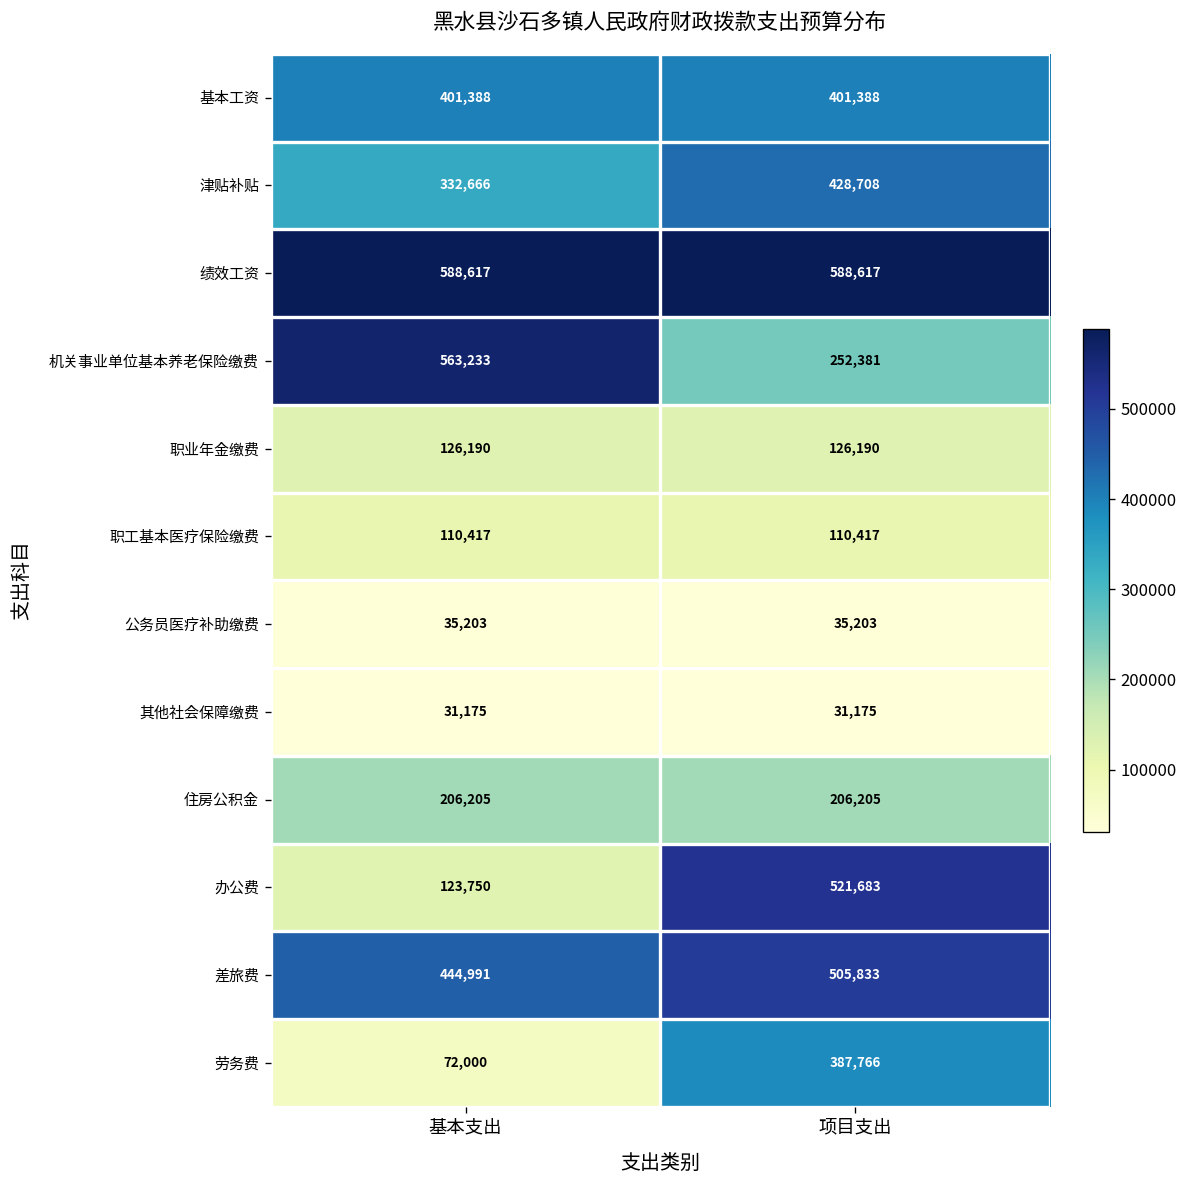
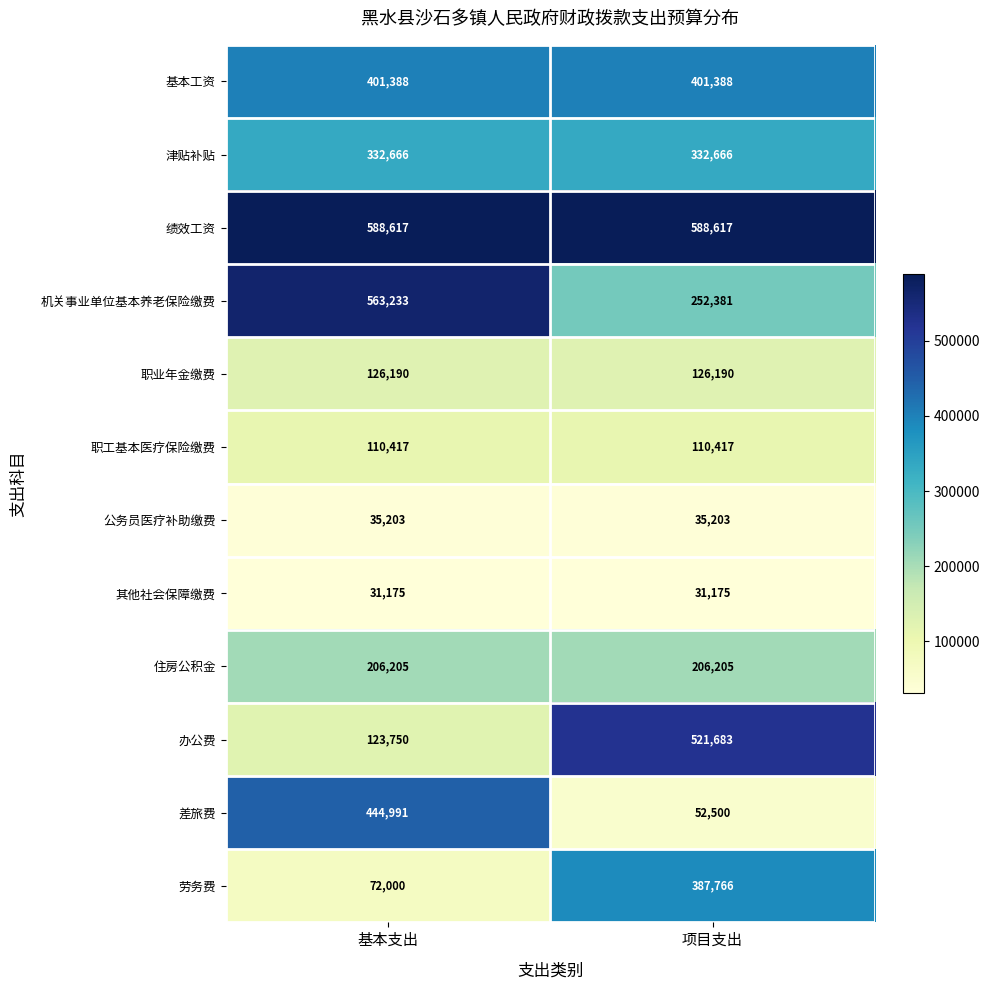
  {
    "基本工资": {
      "基本支出": "401,388",
      "项目支出": "401,388"
    },
    "津贴补贴": {
      "基本支出": "332,666",
-     "项目支出": "428,708"
+     "项目支出": "332,666"
    },
    "绩效工资": {
      "基本支出": "588,617",
      "项目支出": "588,617"
    },
    "机关事业单位基本养老保险缴费": {
      "基本支出": "563,233",
      "项目支出": "252,381"
    },
    "职业年金缴费": {
      "基本支出": "126,190",
      "项目支出": "126,190"
    },
    "职工基本医疗保险缴费": {
      "基本支出": "110,417",
      "项目支出": "110,417"
    },
    "公务员医疗补助缴费": {
      "基本支出": "35,203",
      "项目支出": "35,203"
    },
    "其他社会保障缴费": {
      "基本支出": "31,175",
      "项目支出": "31,175"
    },
    "住房公积金": {
      "基本支出": "206,205",
      "项目支出": "206,205"
    },
    "办公费": {
      "基本支出": "123,750",
      "项目支出": "521,683"
    },
    "差旅费": {
      "基本支出": "444,991",
-     "项目支出": "505,833"
+     "项目支出": "52,500"
    },
    "劳务费": {
      "基本支出": "72,000",
      "项目支出": "387,766"
    }
  }
